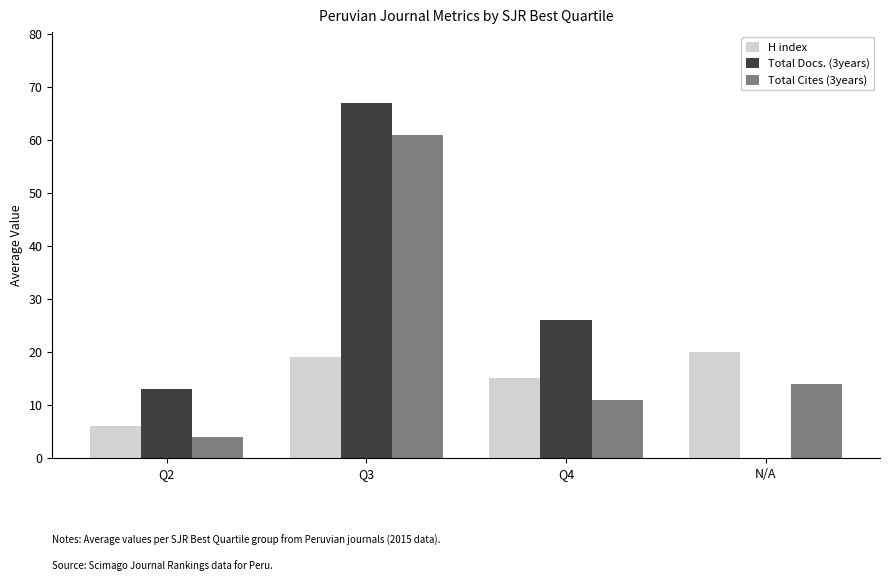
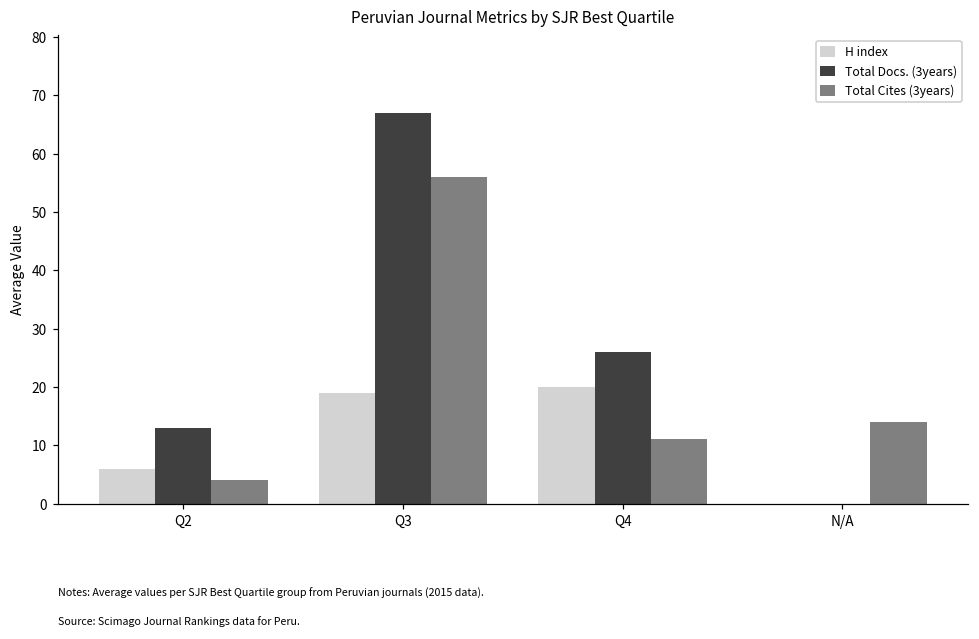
  {
    "H index": {
      "Q2": 6,
      "Q3": 19,
-     "Q4": 15,
-     "N/A": 20
+     "Q4": 20,
+     "N/A": 0
    },
    "Total Docs. (3years)": {
      "Q2": 13,
      "Q3": 67,
      "Q4": 26,
      "N/A": 0
    },
    "Total Cites (3years)": {
      "Q2": 4,
-     "Q3": 61,
+     "Q3": 56,
      "Q4": 11,
      "N/A": 14
    }
  }
